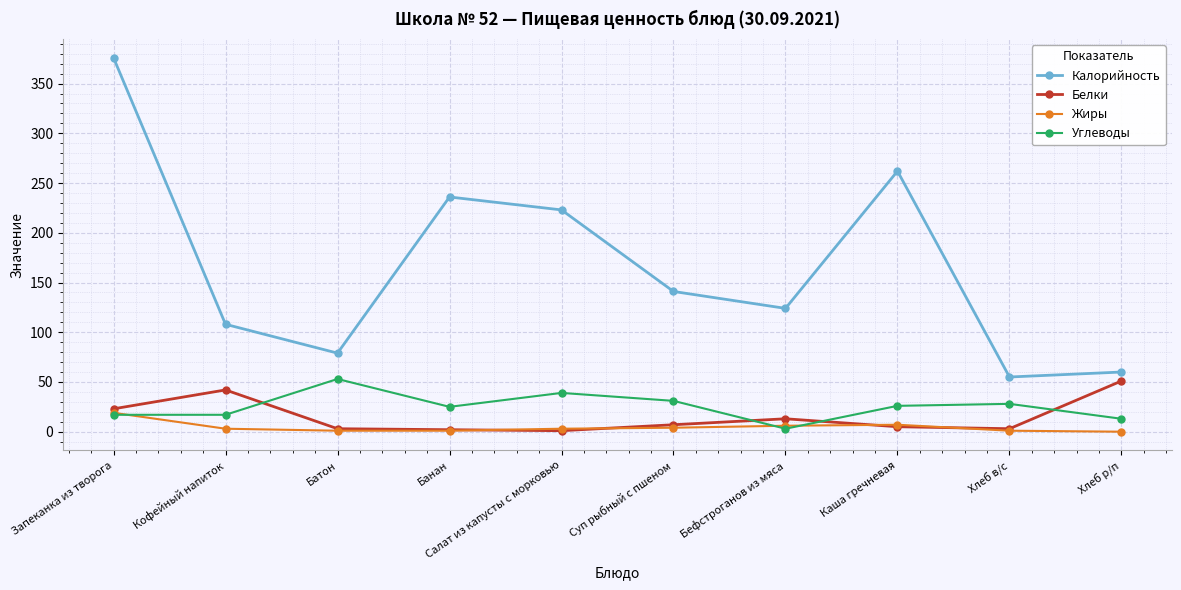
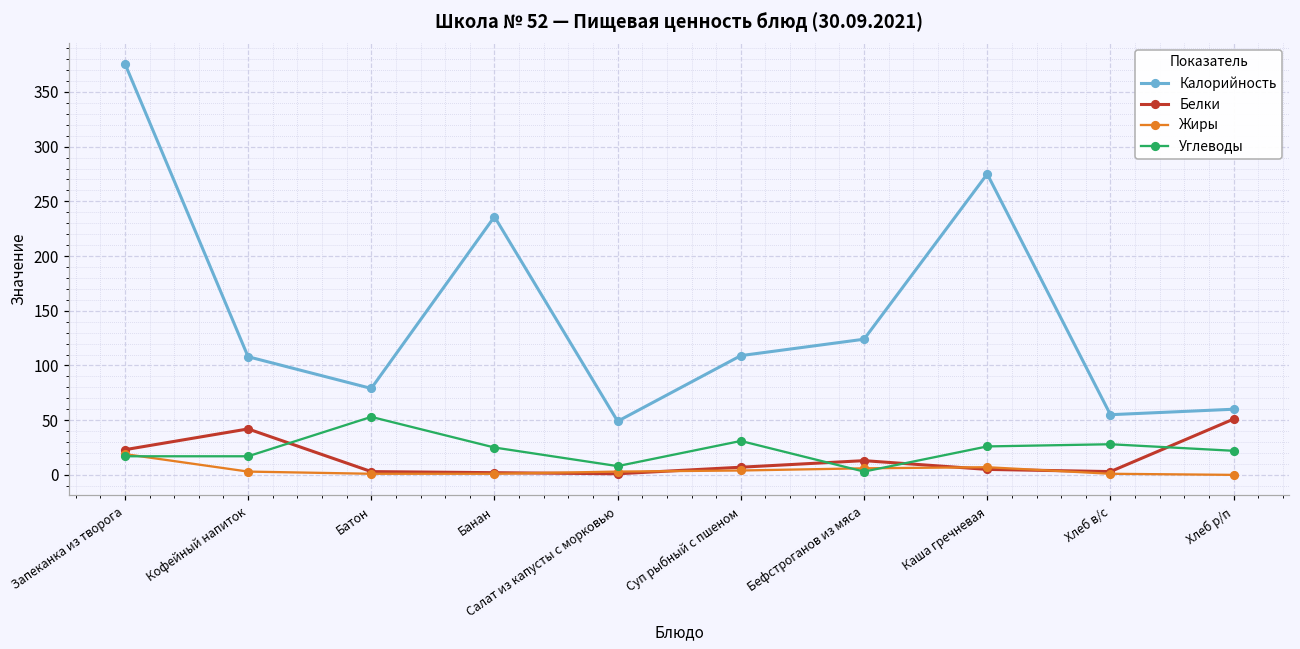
  {
    "Калорийность": {
      "Запеканка из творога": 380,
      "Кофейный напиток": 110,
      "Батон": 80,
      "Банан": 240,
-     "Салат из капусты с морковью": 220,
-     "Суп рыбный с пшеном": 140,
+     "Салат из капусты с морковью": 50,
+     "Суп рыбный с пшеном": 110,
      "Бефстроганов из мяса": 120,
-     "Каша гречневая": 260,
+     "Каша гречневая": 280,
      "Хлеб в/с": 60,
      "Хлеб р/п": 60
    },
    "Белки": {
      "Запеканка из творога": 20,
      "Кофейный напиток": 40,
      "Суп рыбный с пшеном": 10,
      "Бефстроганов из мяса": 10,
      "Хлеб р/п": 50
    },
    "Жиры": {
      "Кофейный напиток": 0,
      "Суп рыбный с пшеном": 0,
      "Бефстроганов из мяса": 10,
      "Хлеб р/п": 0
    },
    "Углеводы": {
      "Кофейный напиток": 20,
      "Батон": 50,
      "Банан": 30,
-     "Салат из капусты с морковью": 40,
+     "Салат из капусты с морковью": 10,
      "Суп рыбный с пшеном": 30,
      "Бефстроганов из мяса": 0,
      "Каша гречневая": 30,
      "Хлеб в/с": 30,
-     "Хлеб р/п": 10
+     "Хлеб р/п": 20
    }
  }
